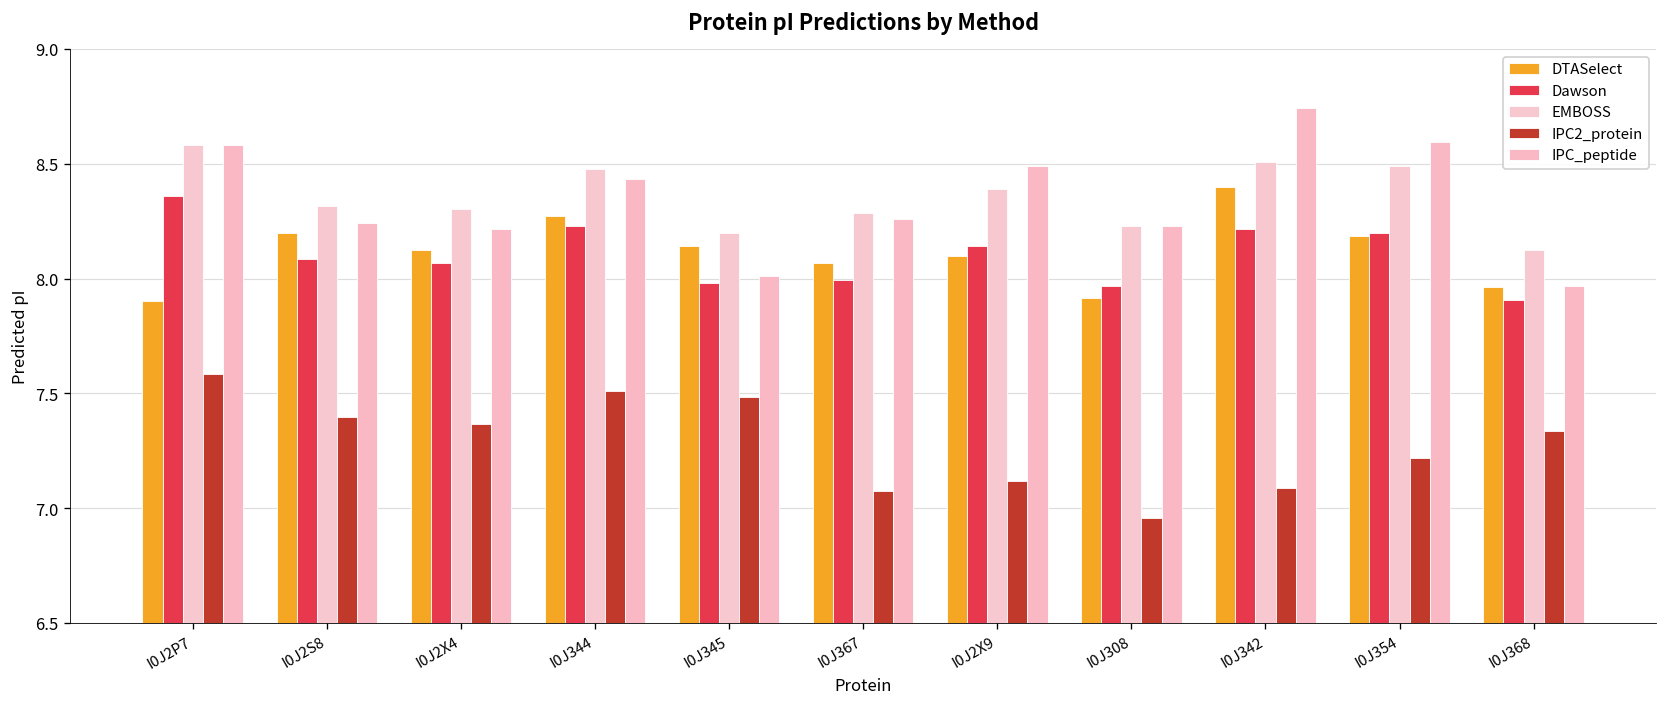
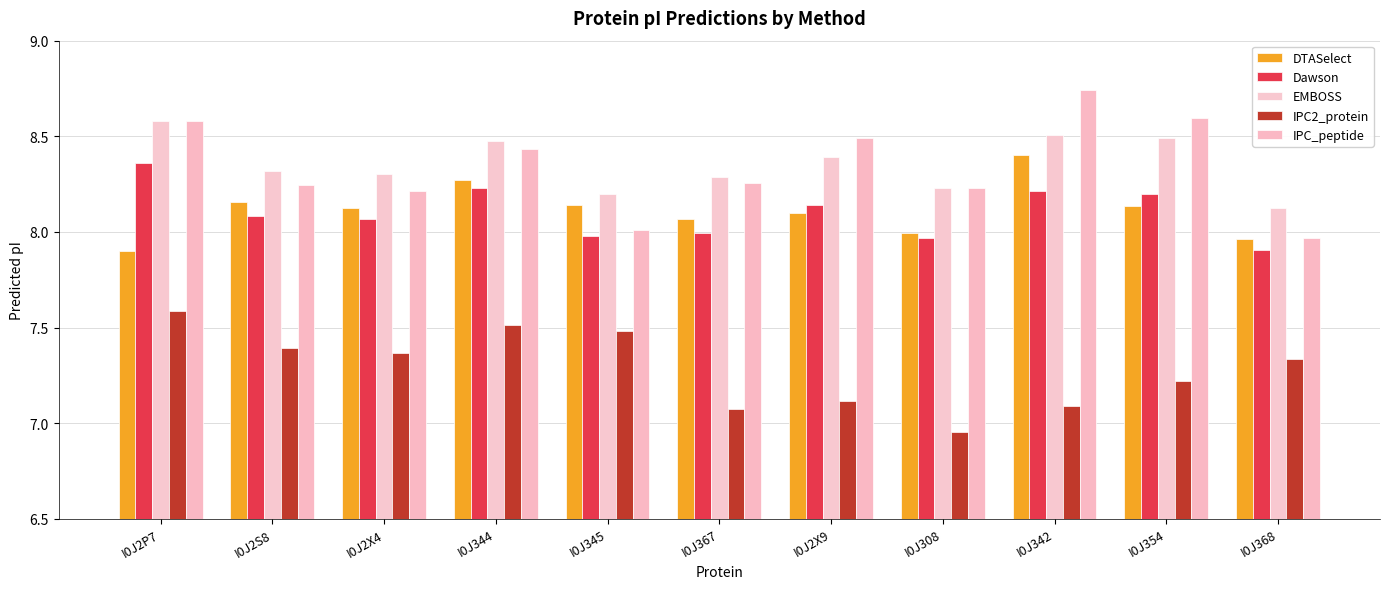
  {
    "DTASelect": {
      "I0J2P7": 7.90,
-     "I0J2S8": 8.20,
+     "I0J2S8": 8.16,
      "I0J2X4": 8.13,
      "I0J344": 8.27,
      "I0J345": 8.14,
      "I0J367": 8.07,
      "I0J2X9": 8.10,
-     "I0J308": 7.92,
+     "I0J308": 8.00,
      "I0J342": 8.40,
-     "I0J354": 8.19,
+     "I0J354": 8.13,
      "I0J368": 7.96
    }
  }
